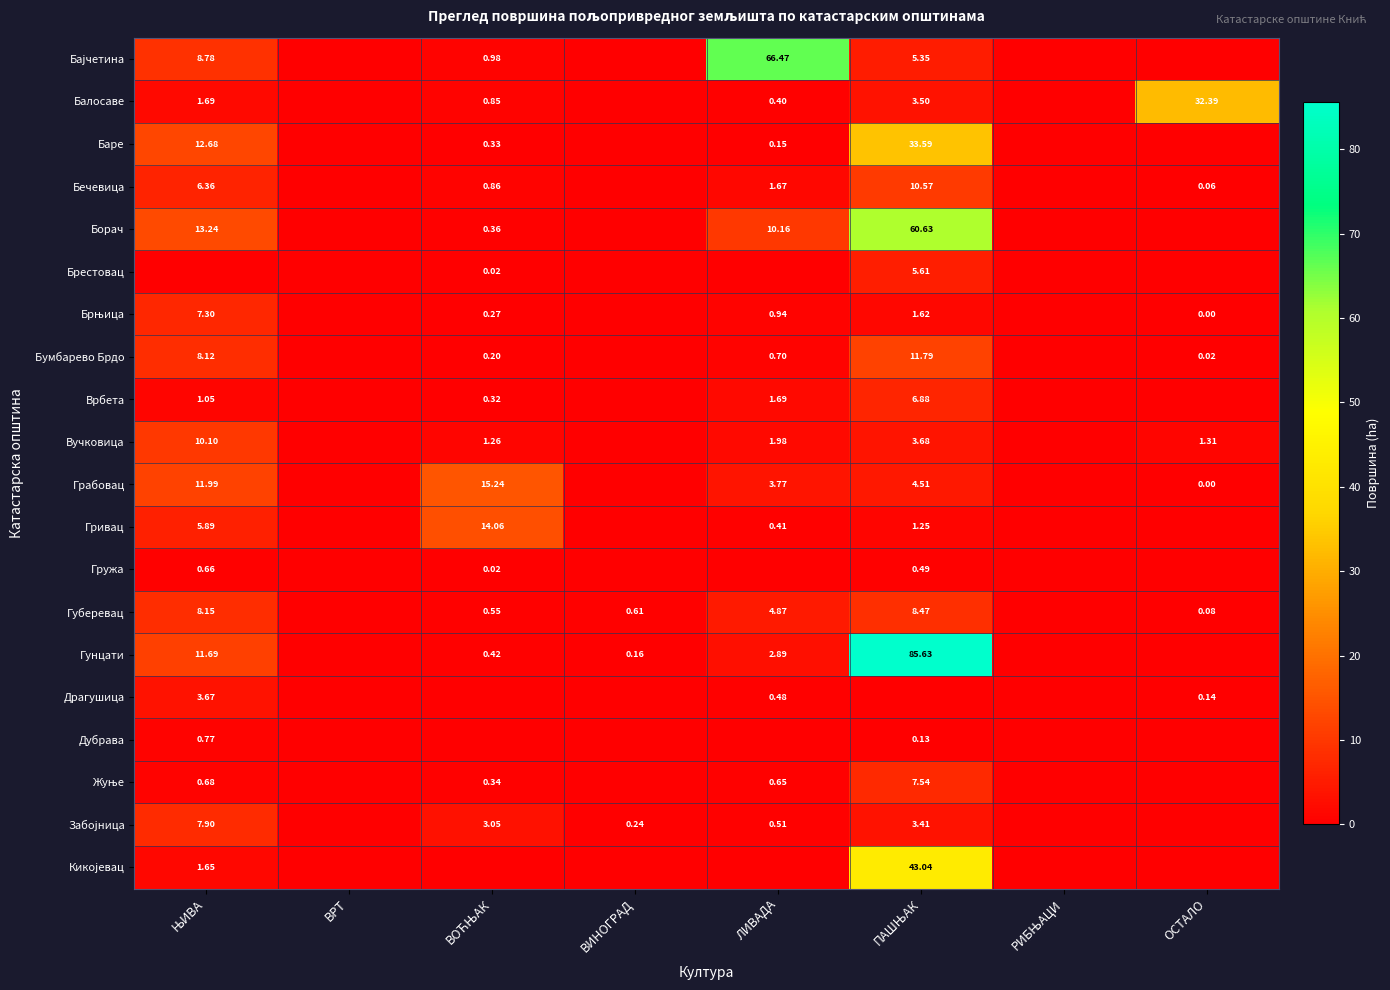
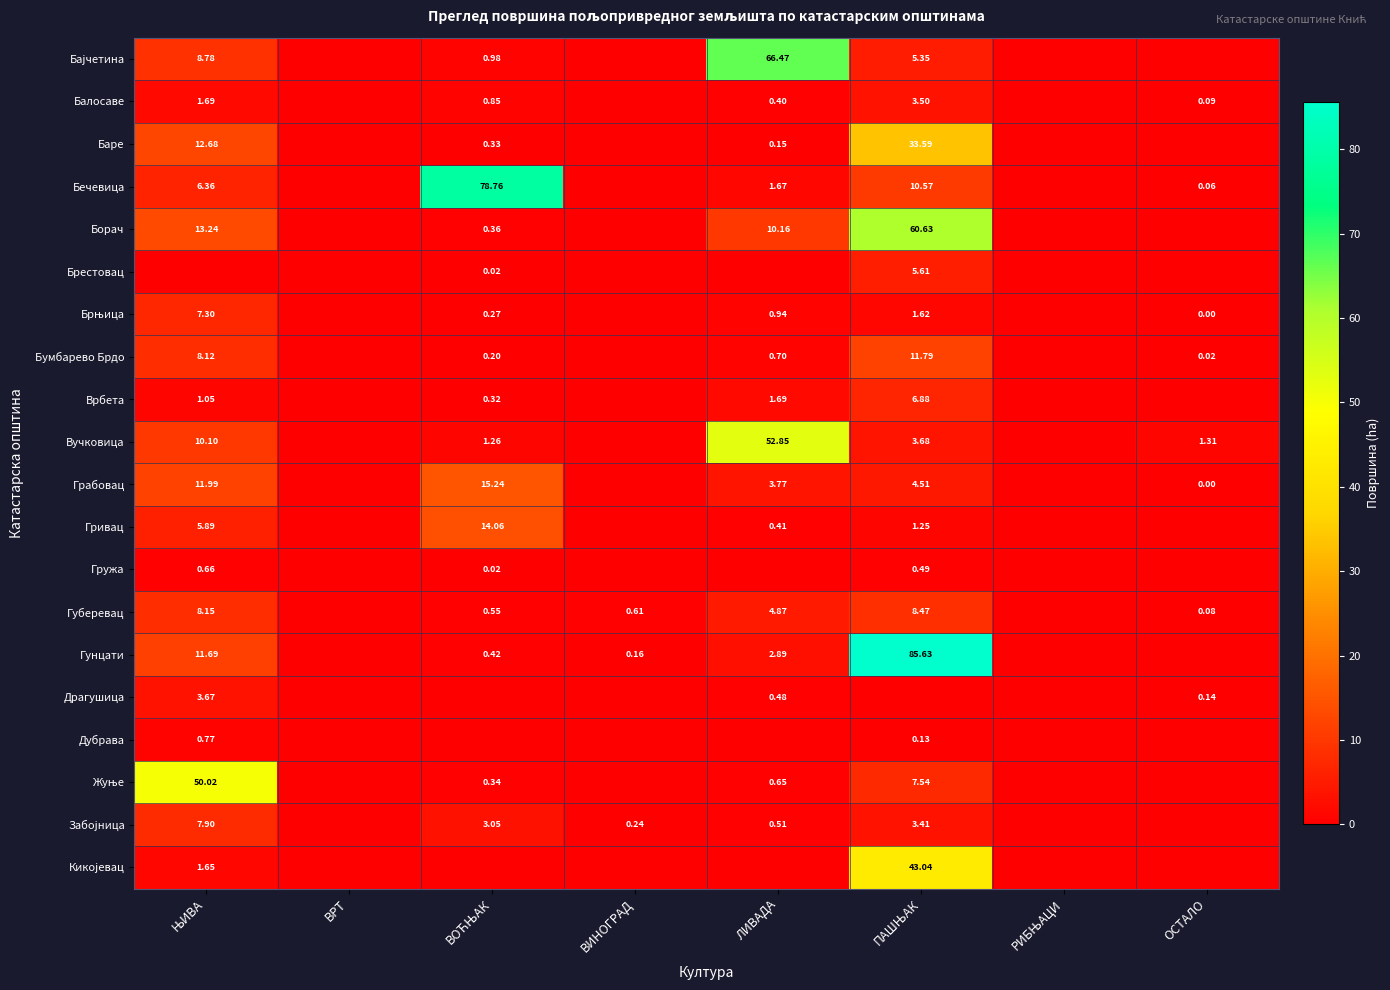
  {
    "Бајчетина": {
      "ЊИВА": 8.78,
      "ВОЋЊАК": 0.98,
      "ЛИВАДА": 66.47,
      "ПАШЊАК": 5.35
    },
    "Балосаве": {
      "ЊИВА": 1.69,
      "ВОЋЊАК": 0.85,
      "ЛИВАДА": 0.40,
      "ПАШЊАК": 3.50,
-     "ОСТАЛО": 32.39
+     "ОСТАЛО": 0.09
    },
    "Баре": {
      "ЊИВА": 12.68,
      "ВОЋЊАК": 0.33,
      "ЛИВАДА": 0.15,
      "ПАШЊАК": 33.59
    },
    "Бечевица": {
      "ЊИВА": 6.36,
-     "ВОЋЊАК": 0.86,
+     "ВОЋЊАК": 78.76,
      "ЛИВАДА": 1.67,
      "ПАШЊАК": 10.57,
      "ОСТАЛО": 0.06
    },
    "Борач": {
      "ЊИВА": 13.24,
      "ВОЋЊАК": 0.36,
      "ЛИВАДА": 10.16,
      "ПАШЊАК": 60.63
    },
    "Брестовац": {
      "ВОЋЊАК": 0.02,
      "ПАШЊАК": 5.61
    },
    "Брњица": {
      "ЊИВА": 7.30,
      "ВОЋЊАК": 0.27,
      "ЛИВАДА": 0.94,
      "ПАШЊАК": 1.62,
      "ОСТАЛО": 0.00
    },
    "Бумбарево Брдо": {
      "ЊИВА": 8.12,
      "ВОЋЊАК": 0.20,
      "ЛИВАДА": 0.70,
      "ПАШЊАК": 11.79,
      "ОСТАЛО": 0.02
    },
    "Врбета": {
      "ЊИВА": 1.05,
      "ВОЋЊАК": 0.32,
      "ЛИВАДА": 1.69,
      "ПАШЊАК": 6.88
    },
    "Вучковица": {
      "ЊИВА": 10.10,
      "ВОЋЊАК": 1.26,
-     "ЛИВАДА": 1.98,
+     "ЛИВАДА": 52.85,
      "ПАШЊАК": 3.68,
      "ОСТАЛО": 1.31
    },
    "Грабовац": {
      "ЊИВА": 11.99,
      "ВОЋЊАК": 15.24,
      "ЛИВАДА": 3.77,
      "ПАШЊАК": 4.51,
      "ОСТАЛО": 0.00
    },
    "Гривац": {
      "ЊИВА": 5.89,
      "ВОЋЊАК": 14.06,
      "ЛИВАДА": 0.41,
      "ПАШЊАК": 1.25
    },
    "Гружа": {
      "ЊИВА": 0.66,
      "ВОЋЊАК": 0.02,
      "ПАШЊАК": 0.49
    },
    "Губеревац": {
      "ЊИВА": 8.15,
      "ВОЋЊАК": 0.55,
      "ВИНОГРАД": 0.61,
      "ЛИВАДА": 4.87,
      "ПАШЊАК": 8.47,
      "ОСТАЛО": 0.08
    },
    "Гунцати": {
      "ЊИВА": 11.69,
      "ВОЋЊАК": 0.42,
      "ВИНОГРАД": 0.16,
      "ЛИВАДА": 2.89,
      "ПАШЊАК": 85.63
    },
    "Драгушица": {
      "ЊИВА": 3.67,
      "ЛИВАДА": 0.48,
      "ОСТАЛО": 0.14
    },
    "Дубрава": {
      "ЊИВА": 0.77,
      "ПАШЊАК": 0.13
    },
    "Жуње": {
-     "ЊИВА": 0.68,
+     "ЊИВА": 50.02,
      "ВОЋЊАК": 0.34,
      "ЛИВАДА": 0.65,
      "ПАШЊАК": 7.54
    },
    "Забојница": {
      "ЊИВА": 7.90,
      "ВОЋЊАК": 3.05,
      "ВИНОГРАД": 0.24,
      "ЛИВАДА": 0.51,
      "ПАШЊАК": 3.41
    },
    "Кикојевац": {
      "ЊИВА": 1.65,
      "ПАШЊАК": 43.04
    }
  }
